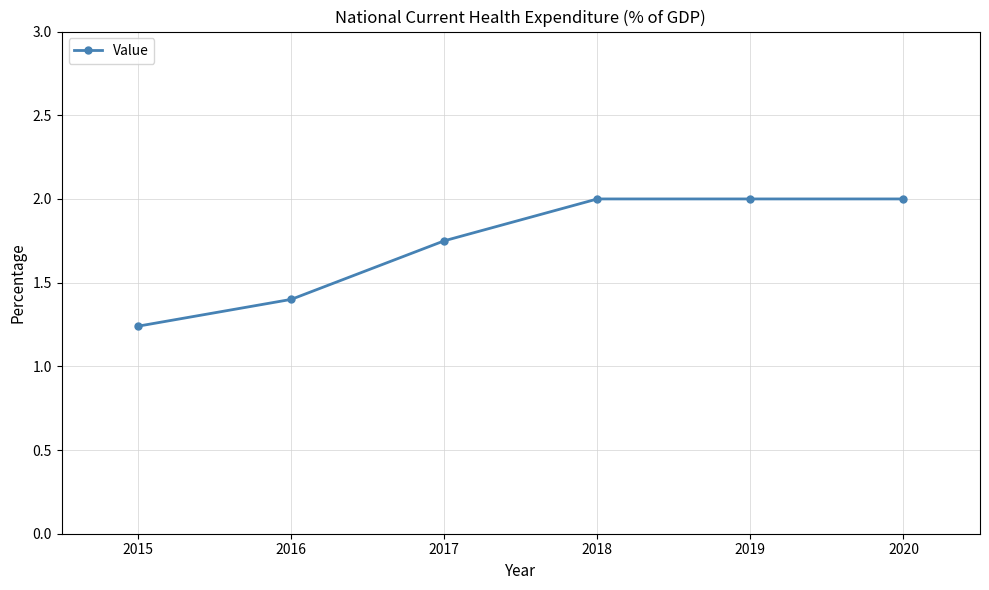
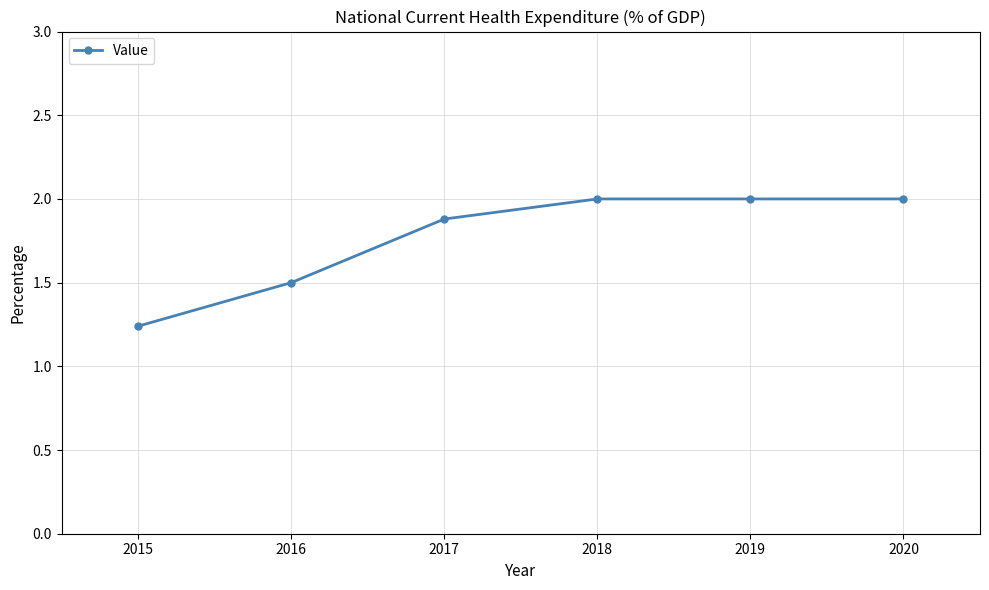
  {
    "2015": 1.24,
-   "2016": 1.4,
-   "2017": 1.75,
+   "2016": 1.5,
+   "2017": 1.88,
    "2018": 2.00,
    "2019": 2.00,
    "2020": 2.00
  }
